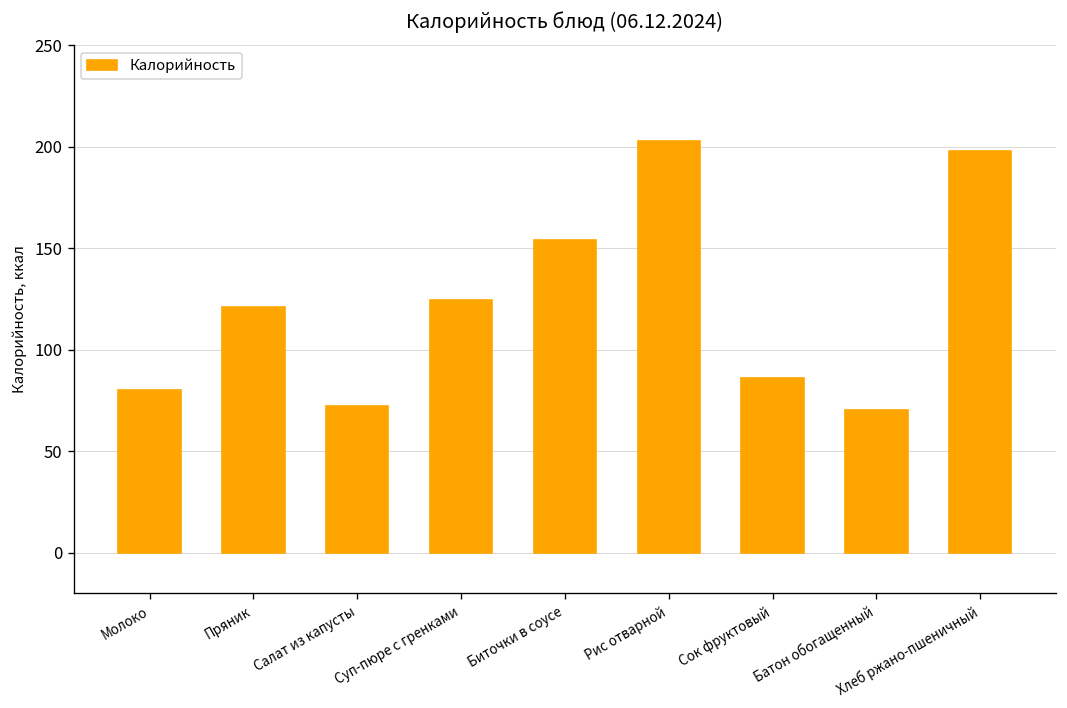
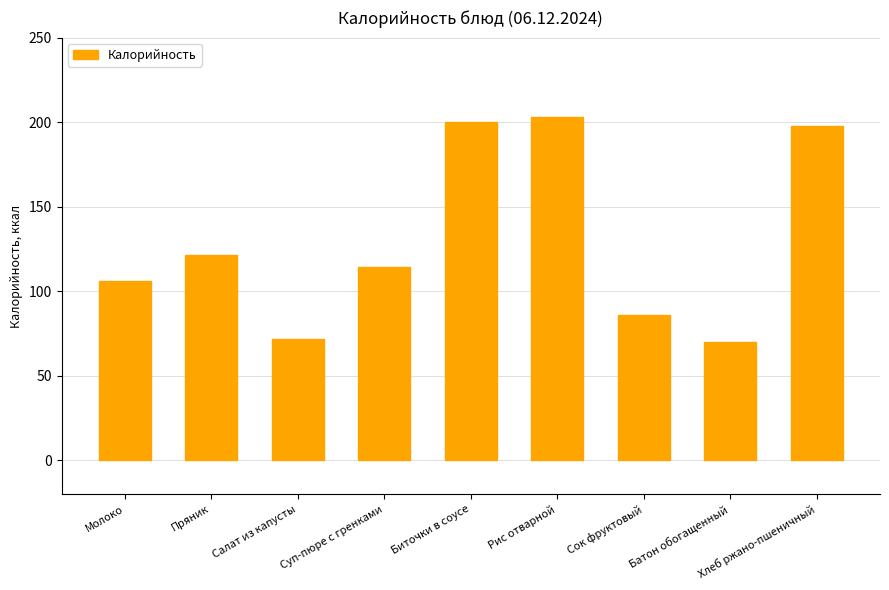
  {
-   "Молоко": 80,
+   "Молоко": 106,
    "Пряник": 121,
    "Салат из капусты": 72,
-   "Суп-пюре с гренками": 124,
-   "Биточки в соусе": 154,
+   "Суп-пюре с гренками": 114,
+   "Биточки в соусе": 200,
    "Рис отварной": 203,
    "Сок фруктовый": 86,
    "Батон обогащенный": 70,
    "Хлеб ржано-пшеничный": 198
  }
